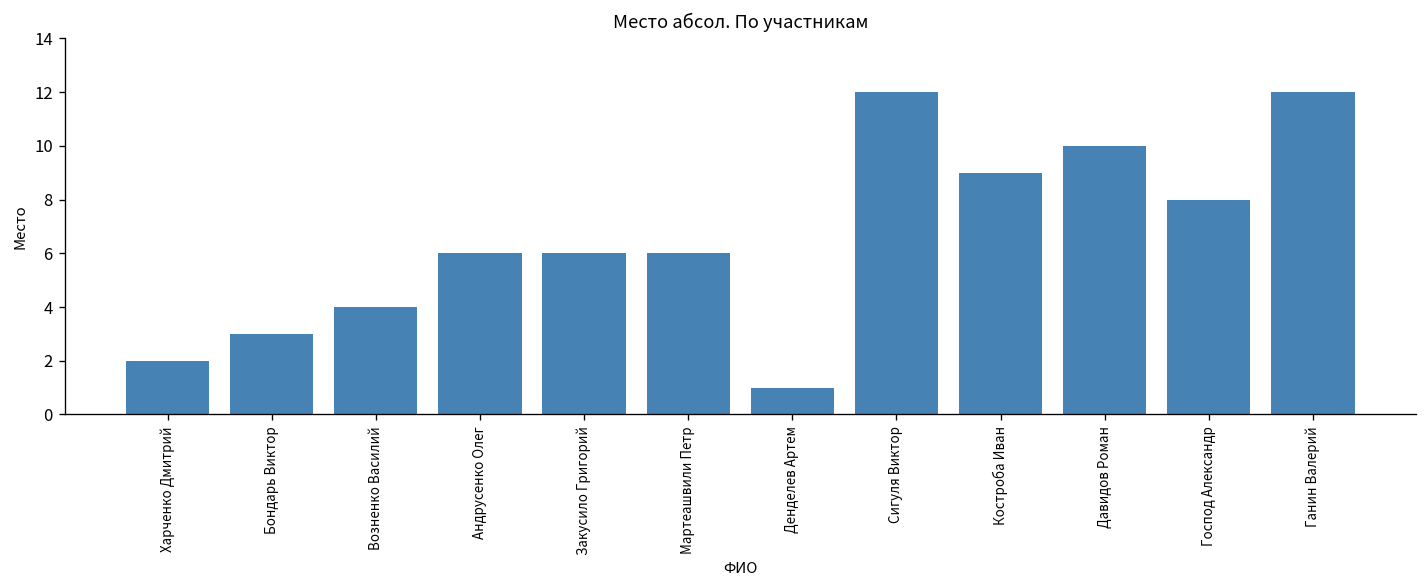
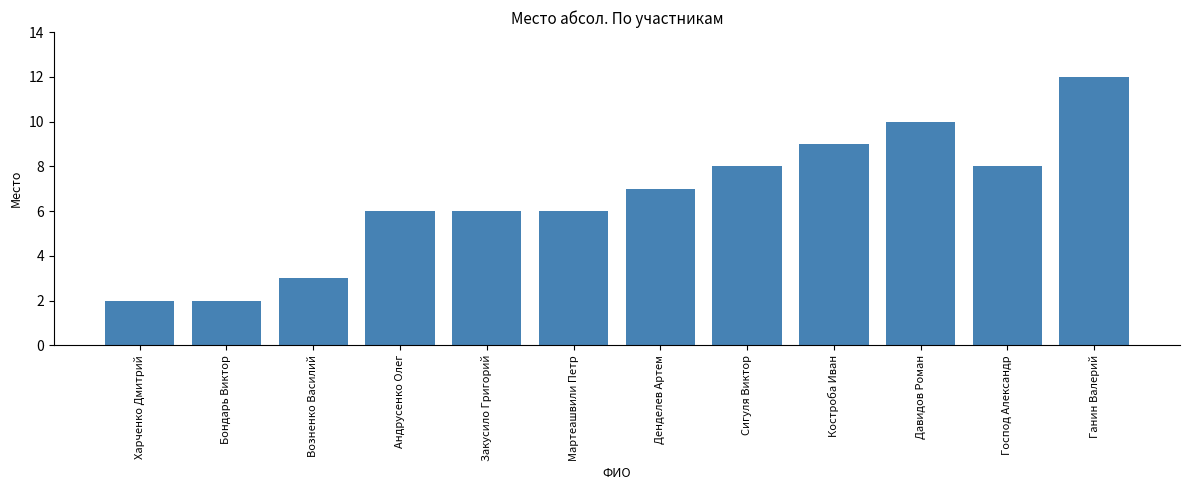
  {
    "Харченко Дмитрий": 2,
-   "Бондарь Виктор": 3,
-   "Возненко Василий": 4,
+   "Бондарь Виктор": 2,
+   "Возненко Василий": 3,
    "Андрусенко Олег": 6,
    "Закусило Григорий": 6,
    "Мартеашвили Петр": 6,
-   "Денделев Артем": 1,
-   "Сигуля Виктор": 12,
+   "Денделев Артем": 7,
+   "Сигуля Виктор": 8,
    "Костроба Иван": 9,
    "Давидов Роман": 10,
    "Господ Александр": 8,
    "Ганин Валерий": 12
  }
